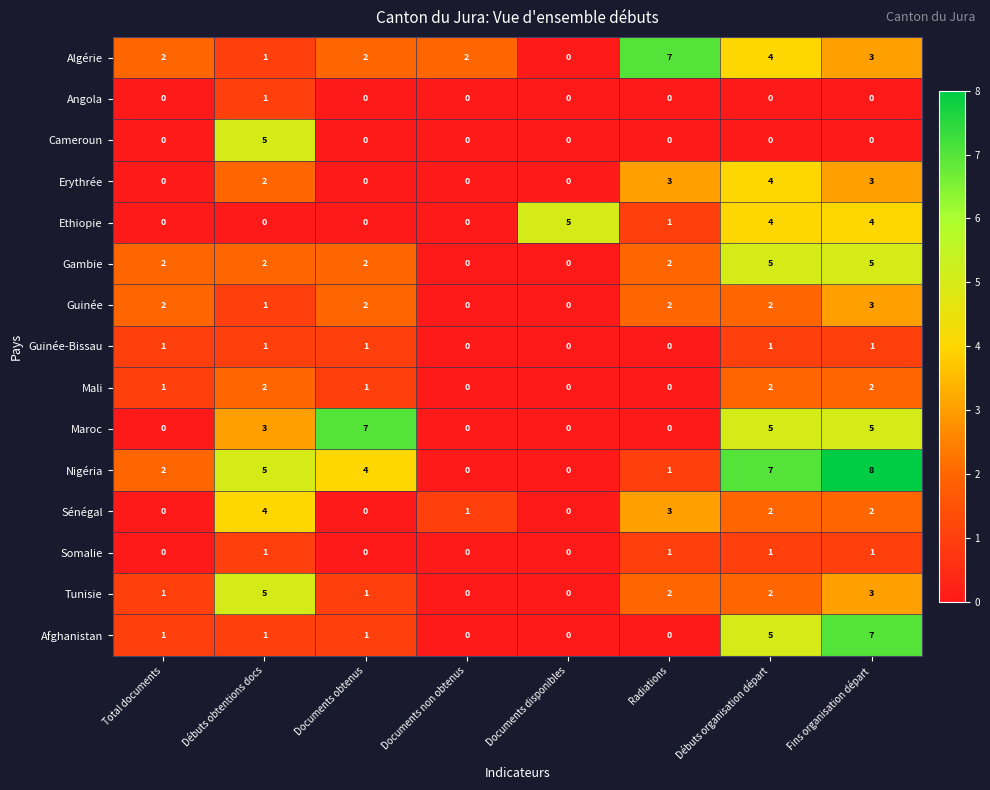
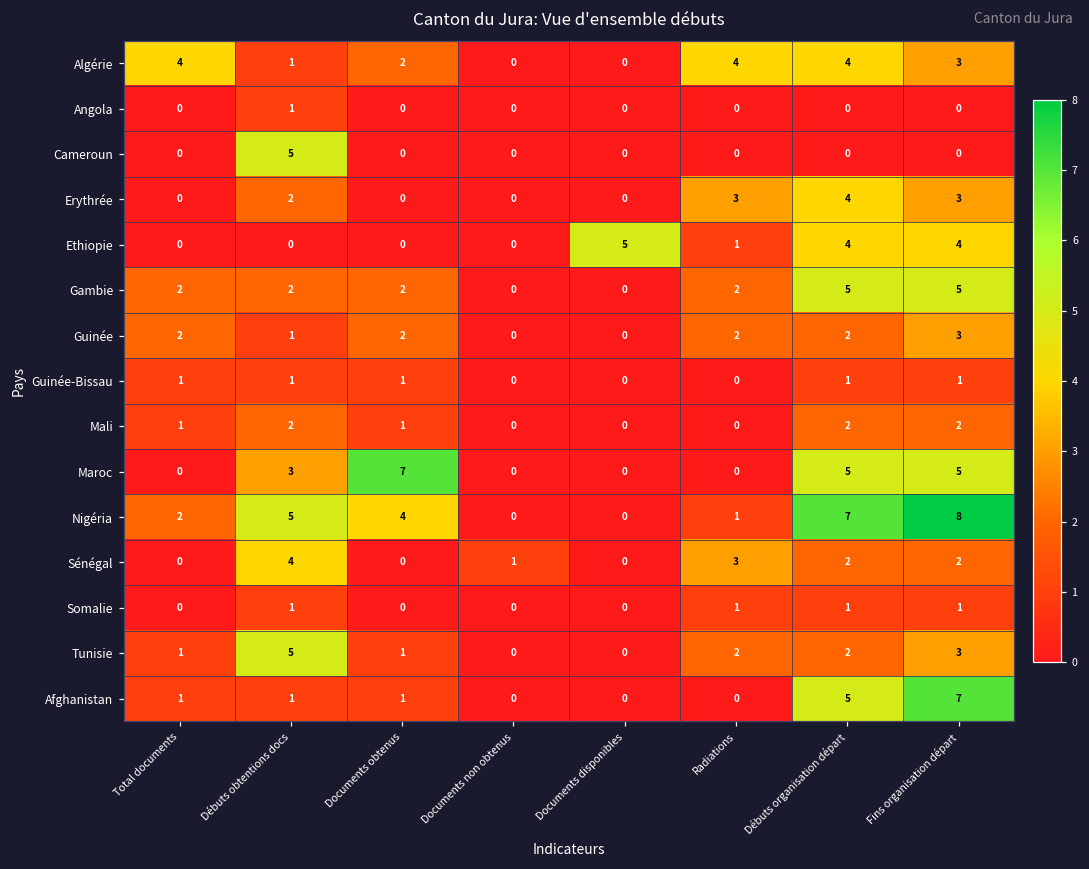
  {
    "Algérie": {
-     "Total documents": 2,
+     "Total documents": 4,
      "Débuts obtentions docs": 1,
      "Documents obtenus": 2,
-     "Documents non obtenus": 2,
+     "Documents non obtenus": 0,
      "Documents disponibles": 0,
-     "Radiations": 7,
+     "Radiations": 4,
      "Débuts organisation départ": 4,
      "Fins organisation départ": 3
    },
    "Angola": {
      "Total documents": 0,
      "Débuts obtentions docs": 1,
      "Documents obtenus": 0,
      "Documents non obtenus": 0,
      "Documents disponibles": 0,
      "Radiations": 0,
      "Débuts organisation départ": 0,
      "Fins organisation départ": 0
    },
    "Cameroun": {
      "Total documents": 0,
      "Débuts obtentions docs": 5,
      "Documents obtenus": 0,
      "Documents non obtenus": 0,
      "Documents disponibles": 0,
      "Radiations": 0,
      "Débuts organisation départ": 0,
      "Fins organisation départ": 0
    },
    "Erythrée": {
      "Total documents": 0,
      "Débuts obtentions docs": 2,
      "Documents obtenus": 0,
      "Documents non obtenus": 0,
      "Documents disponibles": 0,
      "Radiations": 3,
      "Débuts organisation départ": 4,
      "Fins organisation départ": 3
    },
    "Ethiopie": {
      "Total documents": 0,
      "Débuts obtentions docs": 0,
      "Documents obtenus": 0,
      "Documents non obtenus": 0,
      "Documents disponibles": 5,
      "Radiations": 1,
      "Débuts organisation départ": 4,
      "Fins organisation départ": 4
    },
    "Gambie": {
      "Total documents": 2,
      "Débuts obtentions docs": 2,
      "Documents obtenus": 2,
      "Documents non obtenus": 0,
      "Documents disponibles": 0,
      "Radiations": 2,
      "Débuts organisation départ": 5,
      "Fins organisation départ": 5
    },
    "Guinée": {
      "Total documents": 2,
      "Débuts obtentions docs": 1,
      "Documents obtenus": 2,
      "Documents non obtenus": 0,
      "Documents disponibles": 0,
      "Radiations": 2,
      "Débuts organisation départ": 2,
      "Fins organisation départ": 3
    },
    "Guinée-Bissau": {
      "Total documents": 1,
      "Débuts obtentions docs": 1,
      "Documents obtenus": 1,
      "Documents non obtenus": 0,
      "Documents disponibles": 0,
      "Radiations": 0,
      "Débuts organisation départ": 1,
      "Fins organisation départ": 1
    },
    "Mali": {
      "Total documents": 1,
      "Débuts obtentions docs": 2,
      "Documents obtenus": 1,
      "Documents non obtenus": 0,
      "Documents disponibles": 0,
      "Radiations": 0,
      "Débuts organisation départ": 2,
      "Fins organisation départ": 2
    },
    "Maroc": {
      "Total documents": 0,
      "Débuts obtentions docs": 3,
      "Documents obtenus": 7,
      "Documents non obtenus": 0,
      "Documents disponibles": 0,
      "Radiations": 0,
      "Débuts organisation départ": 5,
      "Fins organisation départ": 5
    },
    "Nigéria": {
      "Total documents": 2,
      "Débuts obtentions docs": 5,
      "Documents obtenus": 4,
      "Documents non obtenus": 0,
      "Documents disponibles": 0,
      "Radiations": 1,
      "Débuts organisation départ": 7,
      "Fins organisation départ": 8
    },
    "Sénégal": {
      "Total documents": 0,
      "Débuts obtentions docs": 4,
      "Documents obtenus": 0,
      "Documents non obtenus": 1,
      "Documents disponibles": 0,
      "Radiations": 3,
      "Débuts organisation départ": 2,
      "Fins organisation départ": 2
    },
    "Somalie": {
      "Total documents": 0,
      "Débuts obtentions docs": 1,
      "Documents obtenus": 0,
      "Documents non obtenus": 0,
      "Documents disponibles": 0,
      "Radiations": 1,
      "Débuts organisation départ": 1,
      "Fins organisation départ": 1
    },
    "Tunisie": {
      "Total documents": 1,
      "Débuts obtentions docs": 5,
      "Documents obtenus": 1,
      "Documents non obtenus": 0,
      "Documents disponibles": 0,
      "Radiations": 2,
      "Débuts organisation départ": 2,
      "Fins organisation départ": 3
    },
    "Afghanistan": {
      "Total documents": 1,
      "Débuts obtentions docs": 1,
      "Documents obtenus": 1,
      "Documents non obtenus": 0,
      "Documents disponibles": 0,
      "Radiations": 0,
      "Débuts organisation départ": 5,
      "Fins organisation départ": 7
    }
  }
